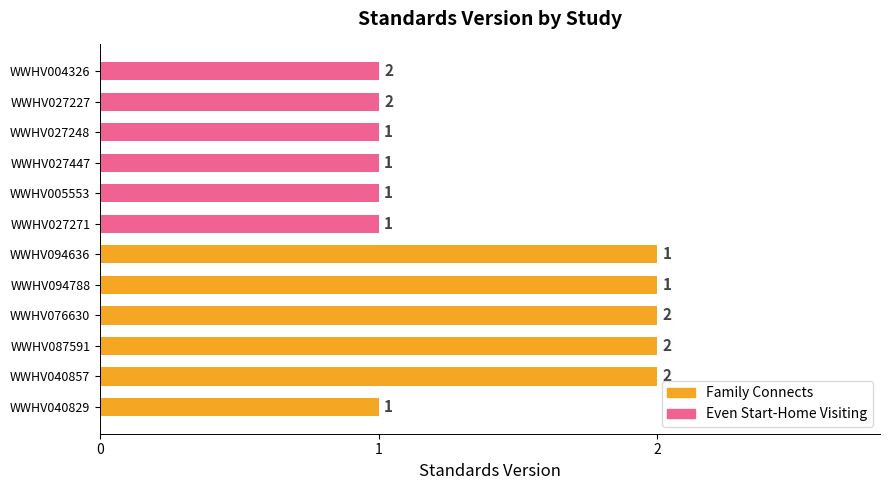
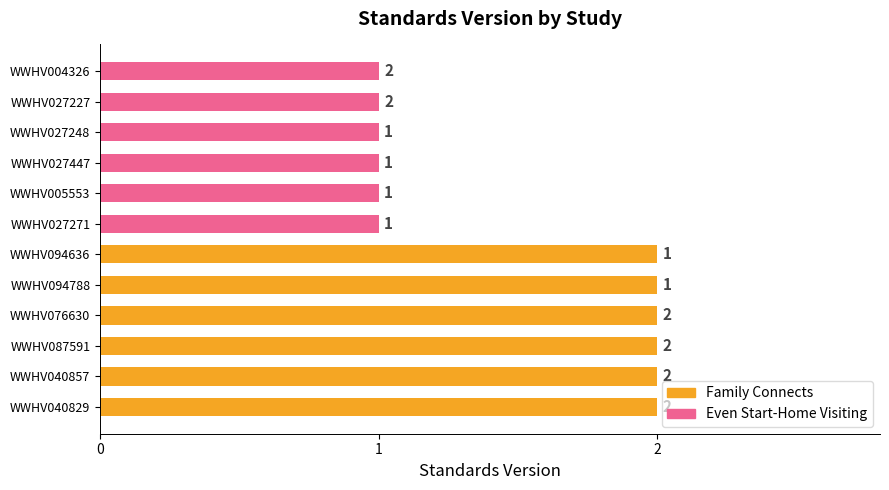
  {
    "Family Connects": {
-     "WWHV040829": 1
+     "WWHV040829": 2
    },
    "Even Start-Home Visiting": {
      "WWHV027248": 1,
      "WWHV027447": 1,
      "WWHV005553": 1,
      "WWHV027271": 1
    }
  }
